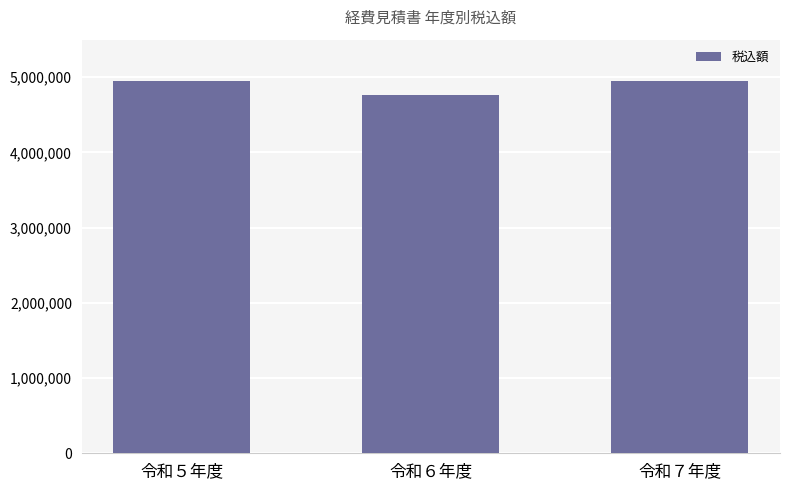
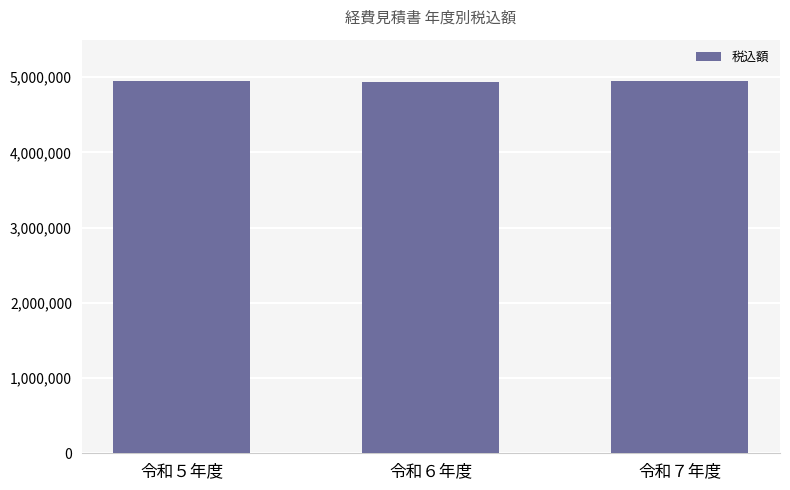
  {
    "令和５年度": "4,900,000",
-   "令和６年度": "4,800,000",
+   "令和６年度": "4,900,000",
    "令和７年度": "4,900,000"
  }
